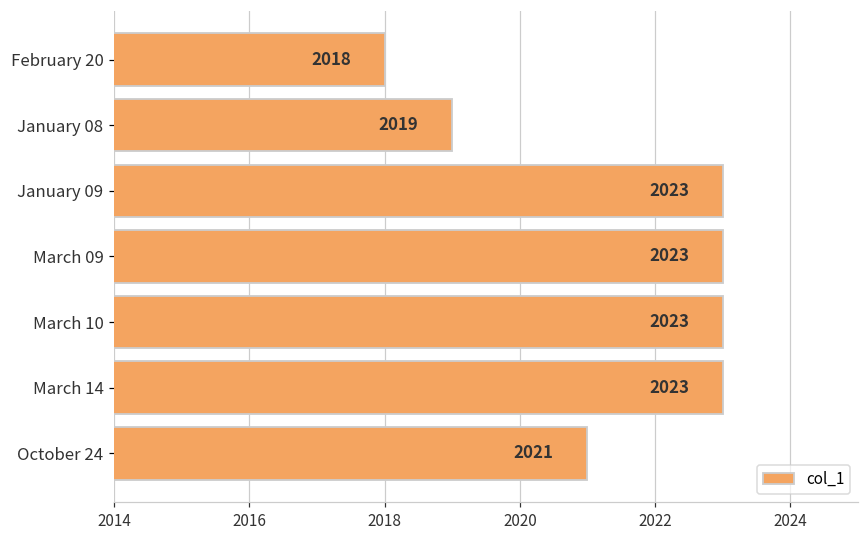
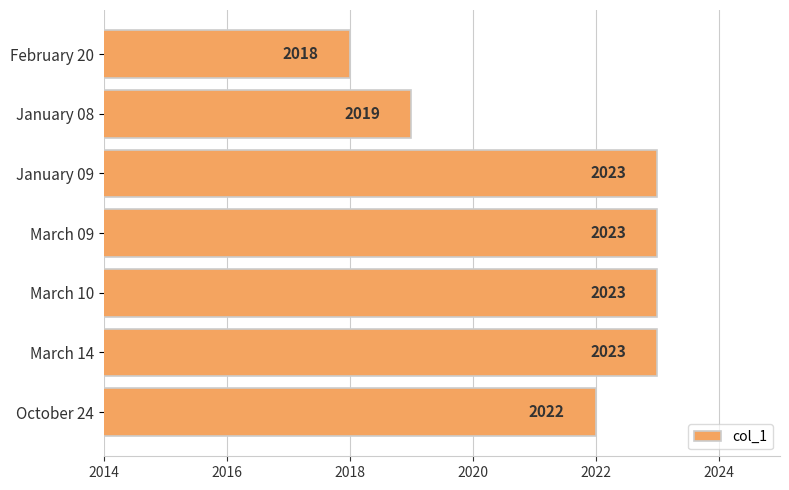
  {
    "February 20": 2018,
    "January 08": 2019,
    "January 09": 2023,
    "March 09": 2023,
    "March 10": 2023,
    "March 14": 2023,
-   "October 24": 2021
+   "October 24": 2022
  }
